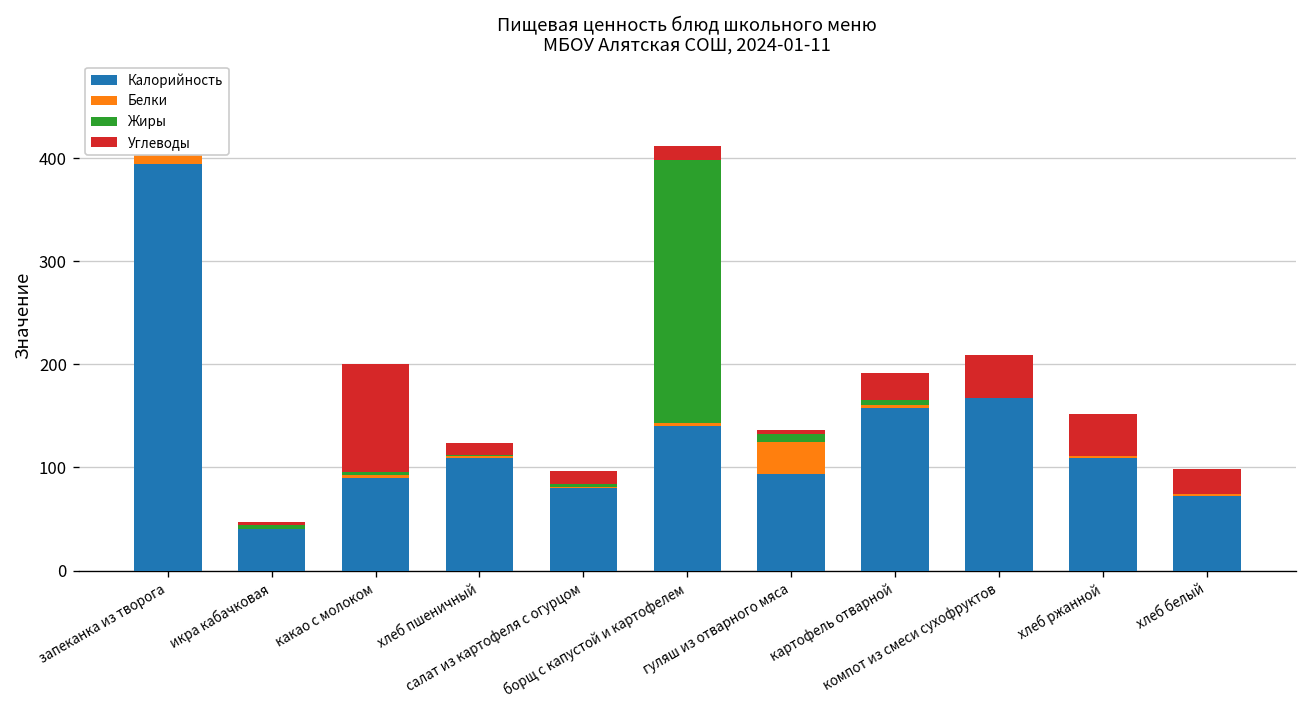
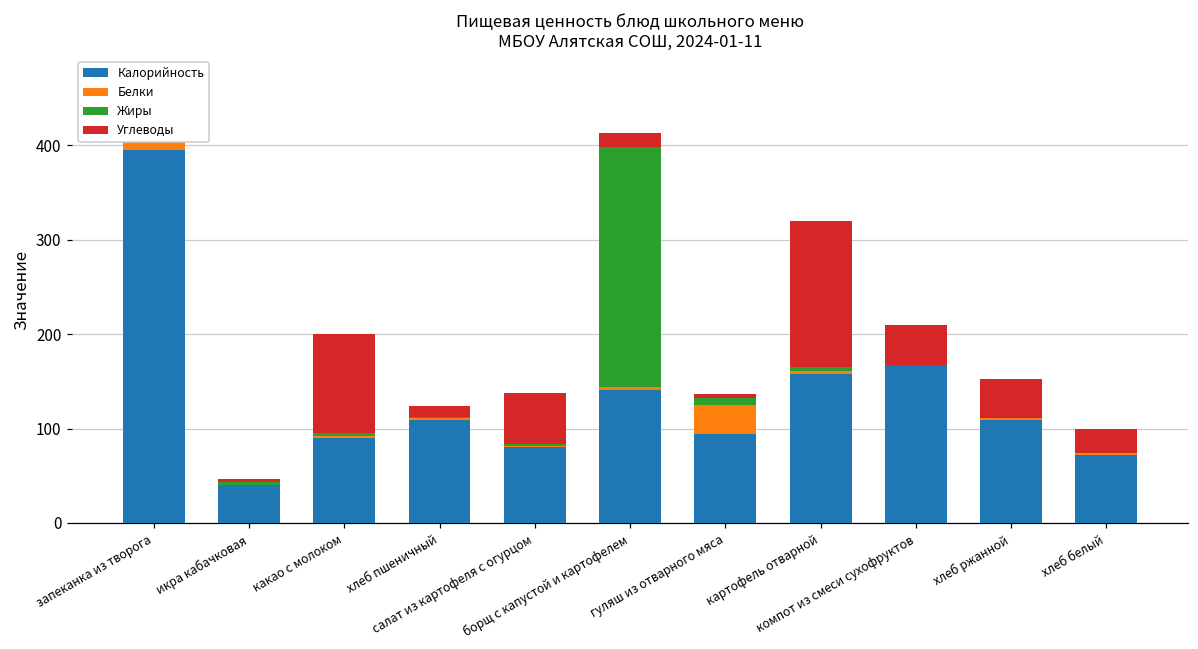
  {
    "Калорийность": {
      "запеканка из творога": 390,
      "икра кабачковая": 40,
      "какао с молоком": 90,
      "хлеб пшеничный": 110,
      "салат из картофеля с огурцом": 80,
      "борщ с капустой и картофелем": 140,
      "гуляш из отварного мяса": 90,
      "картофель отварной": 160,
      "компот из смеси сухофруктов": 170,
      "хлеб ржанной": 110,
      "хлеб белый": 70
    },
    "Белки": {
      "борщ с капустой и картофелем": 0,
      "гуляш из отварного мяса": 30,
      "картофель отварной": 0
    },
    "Жиры": {
      "икра кабачковая": 0,
      "салат из картофеля с огурцом": 0,
      "борщ с капустой и картофелем": 250,
      "гуляш из отварного мяса": 10,
      "картофель отварной": 0,
      "хлеб ржанной": 0,
      "хлеб белый": 0
    },
    "Углеводы": {
      "икра кабачковая": 0,
      "какао с молоком": 110,
      "хлеб пшеничный": 10,
-     "салат из картофеля с огурцом": 10,
+     "салат из картофеля с огурцом": 50,
      "борщ с капустой и картофелем": 10,
      "гуляш из отварного мяса": 0,
-     "картофель отварной": 30,
+     "картофель отварной": 150,
      "компот из смеси сухофруктов": 40,
      "хлеб ржанной": 40,
      "хлеб белый": 30
    }
  }
